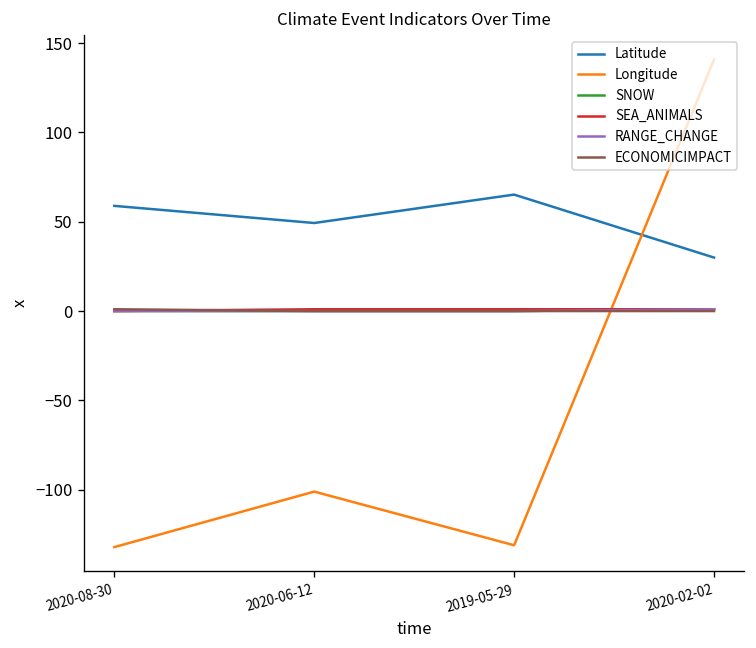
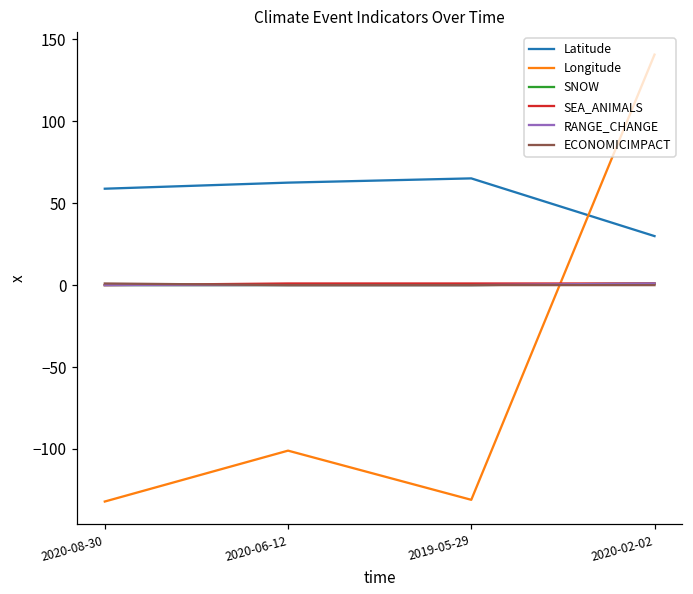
  {
    "Latitude": {
      "2020-08-30": 59,
-     "2020-06-12": 49,
+     "2020-06-12": 63,
      "2019-05-29": 65,
      "2020-02-02": 30
    },
    "Longitude": {
      "2020-08-30": -132,
      "2020-06-12": -101,
      "2019-05-29": -131
    }
  }
